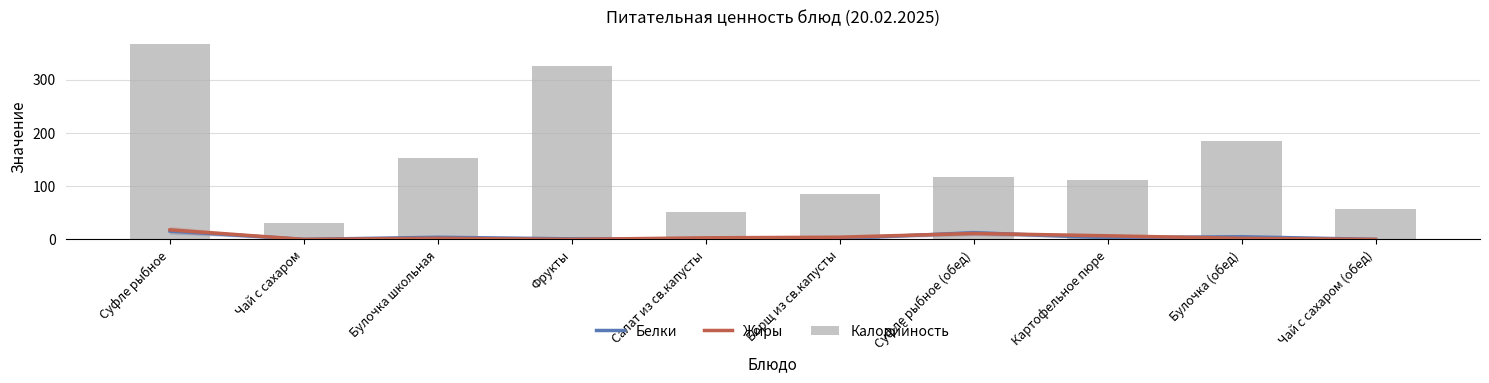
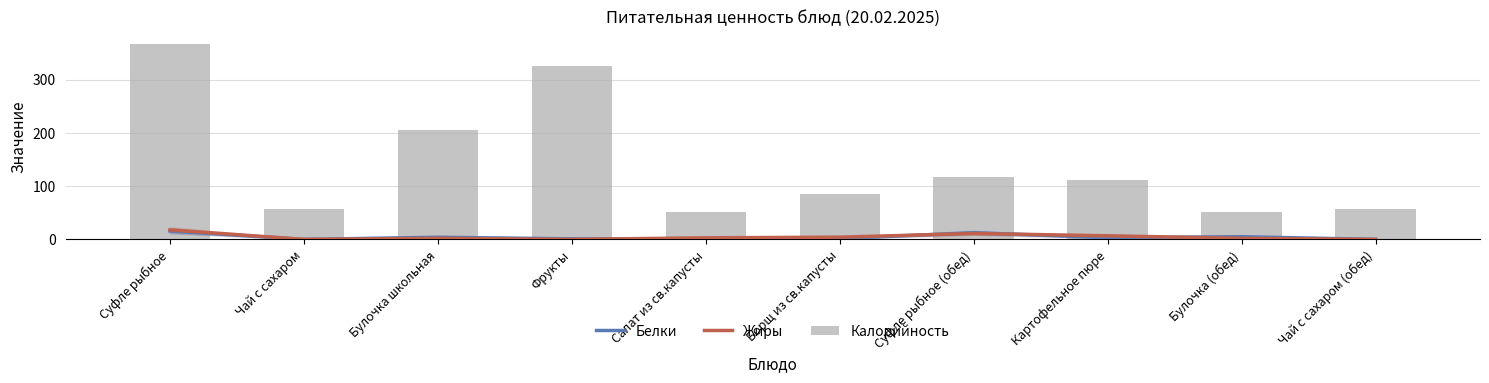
  {
    "Калорийность": {
      "Суфле рыбное": 370,
-     "Чай с сахаром": 30,
-     "Булочка школьная": 150,
+     "Чай с сахаром": 60,
+     "Булочка школьная": 200,
      "Фрукты": 320,
      "Салат из св.капусты": 50,
      "Борщ из св.капусты": 90,
      "Суфле рыбное (обед)": 120,
      "Картофельное пюре": 110,
-     "Булочка (обед)": 180,
+     "Булочка (обед)": 50,
      "Чай с сахаром (обед)": 60
    }
  }
